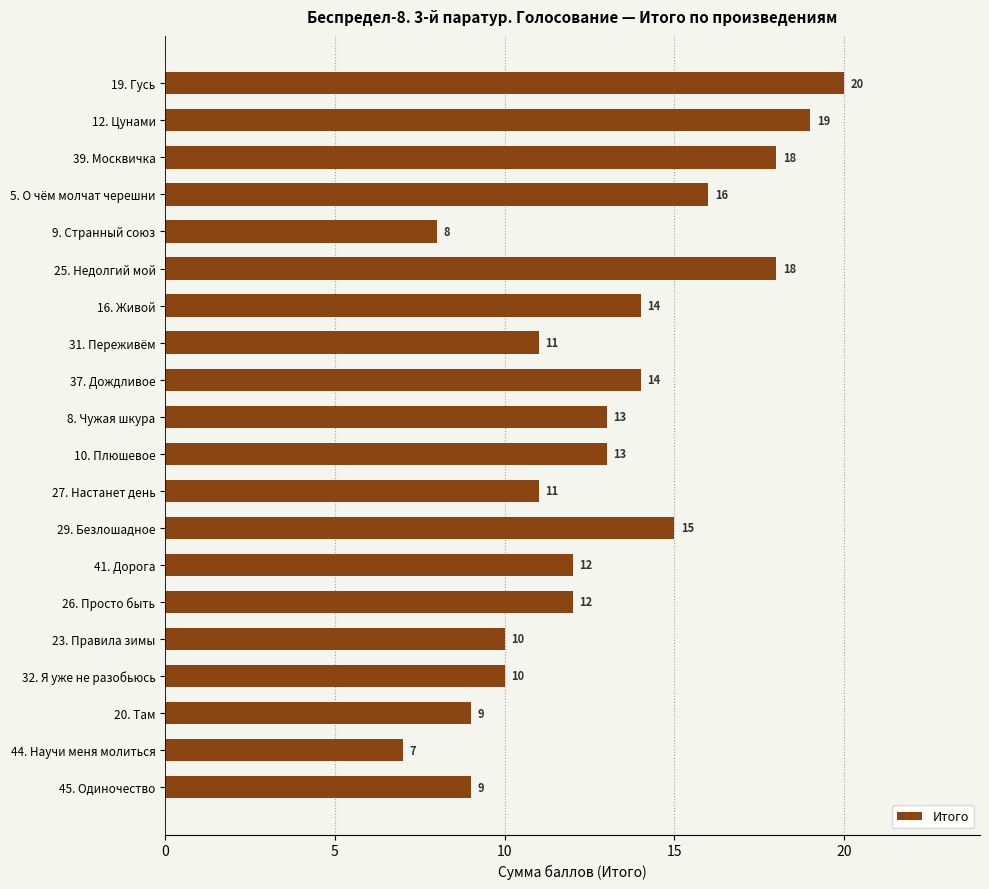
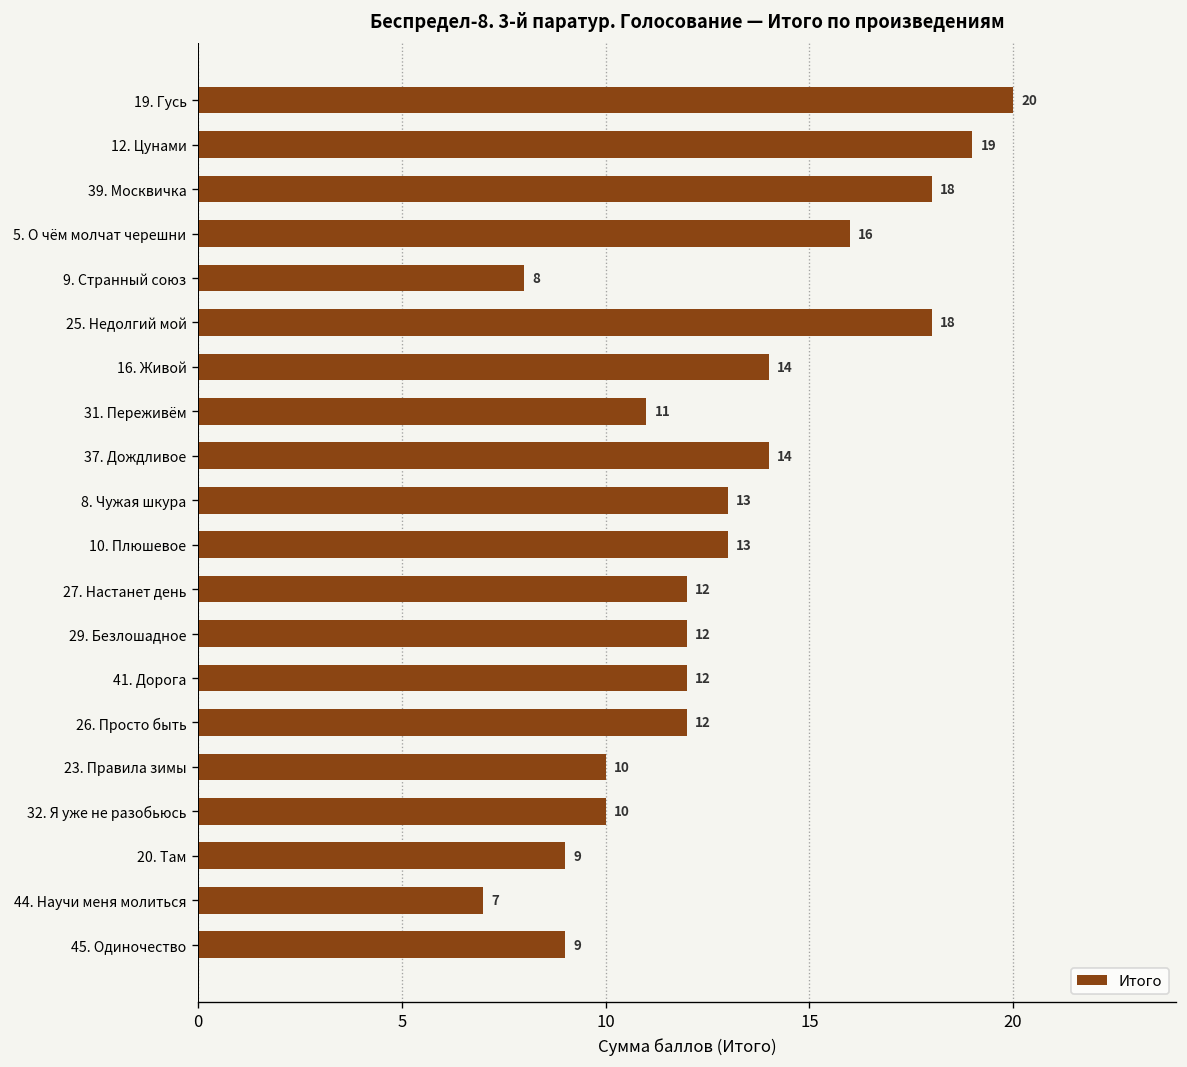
  {
    "19. Гусь": 20,
    "12. Цунами": 19,
    "39. Москвичка": 18,
    "5. О чём молчат черешни": 16,
    "9. Странный союз": 8,
    "25. Недолгий мой": 18,
    "16. Живой": 14,
    "31. Переживём": 11,
    "37. Дождливое": 14,
    "8. Чужая шкура": 13,
    "10. Плюшевое": 13,
-   "27. Настанет день": 11,
-   "29. Безлошадное": 15,
+   "27. Настанет день": 12,
+   "29. Безлошадное": 12,
    "41. Дорога": 12,
    "26. Просто быть": 12,
    "23. Правила зимы": 10,
    "32. Я уже не разобьюсь": 10,
    "20. Там": 9,
    "44. Научи меня молиться": 7,
    "45. Одиночество": 9
  }
